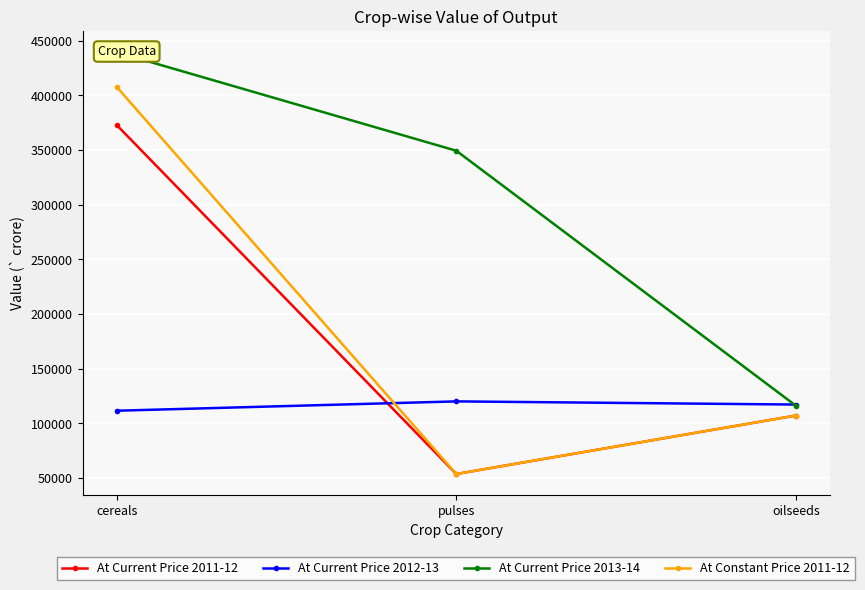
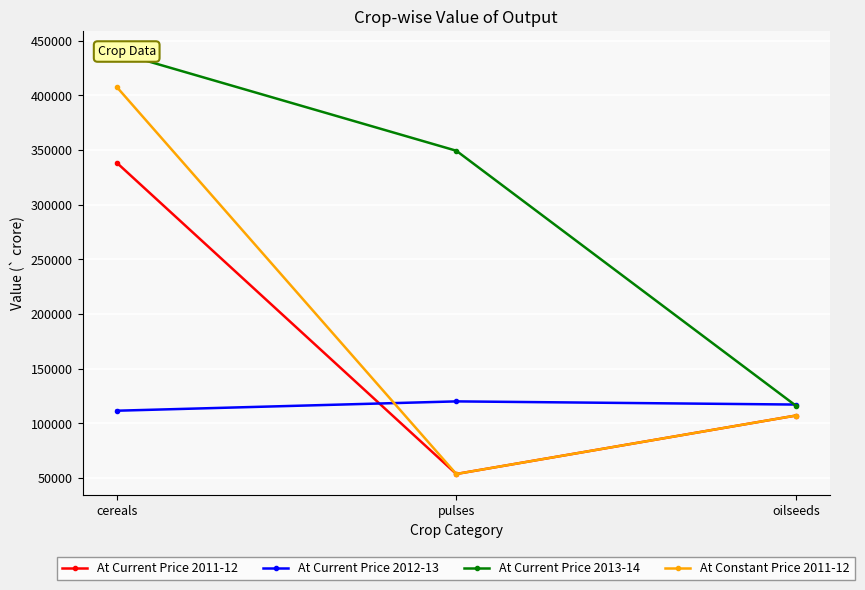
  {
    "At Current Price 2011-12": {
-     "cereals": 373000
+     "cereals": 338000
    },
    "At Current Price 2012-13": {
      "cereals": 112000,
      "pulses": 120000
    },
    "At Current Price 2013-14": {
      "pulses": 349000
    },
    "At Constant Price 2011-12": {
      "cereals": 408000
    }
  }
